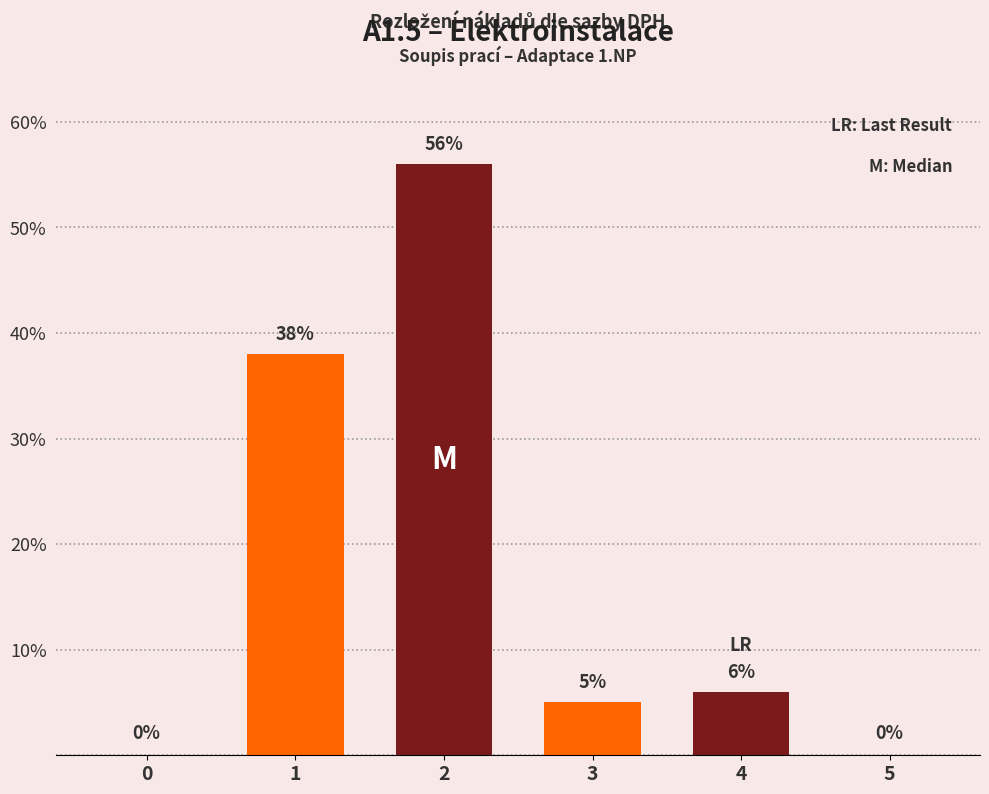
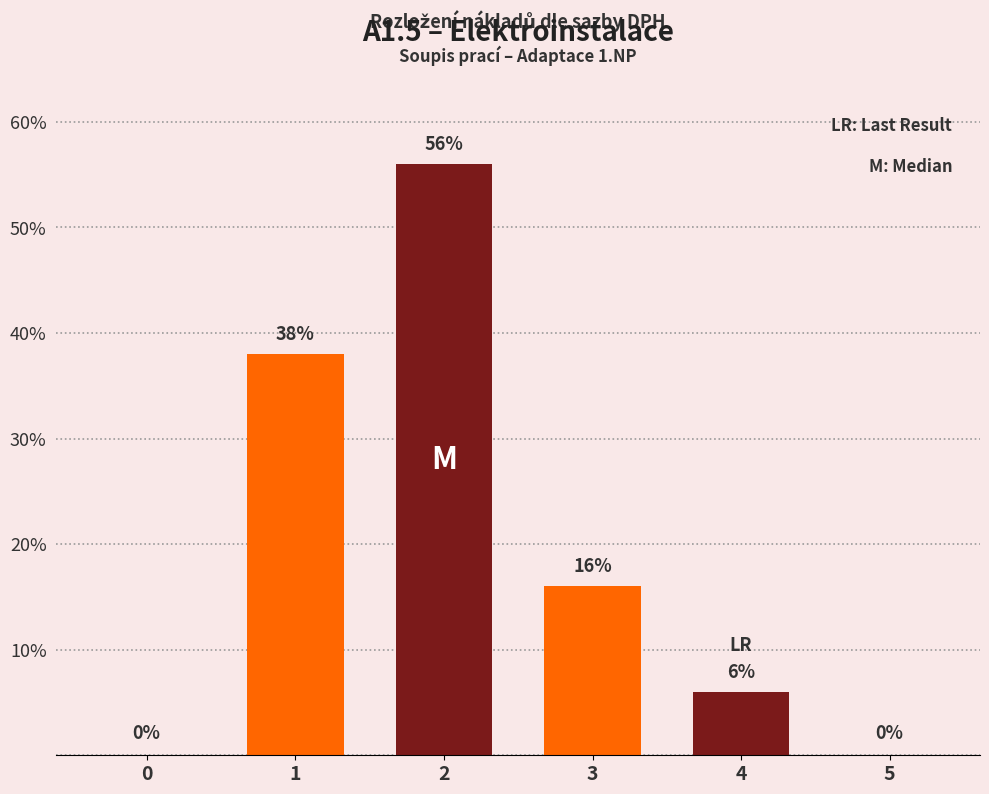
  {
    "0": "0%",
    "1": "38%",
    "2": "56%",
-   "3": "5%",
+   "3": "16%",
    "4": "6%",
    "5": "0%"
  }
